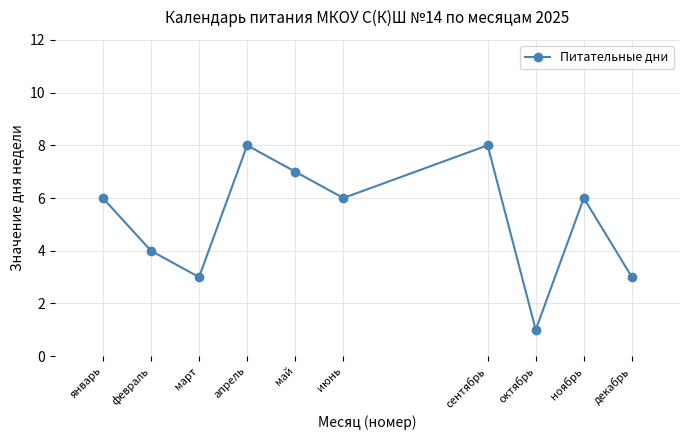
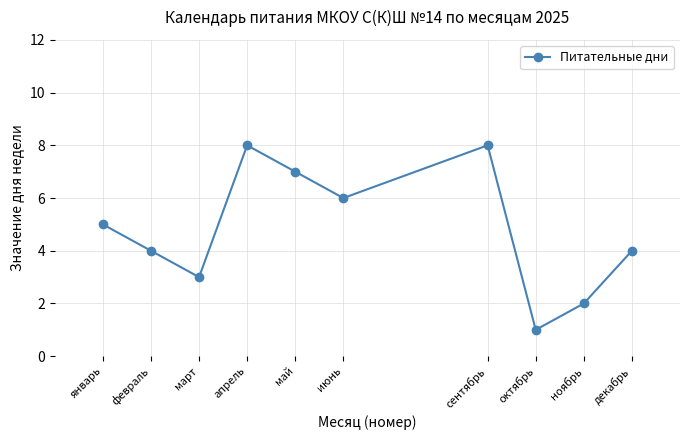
  {
-   "январь": 6,
+   "январь": 5,
    "февраль": 4,
    "март": 3,
    "апрель": 8,
    "май": 7,
    "июнь": 6,
    "сентябрь": 8,
    "октябрь": 1,
-   "ноябрь": 6,
-   "декабрь": 3
+   "ноябрь": 2,
+   "декабрь": 4
  }
